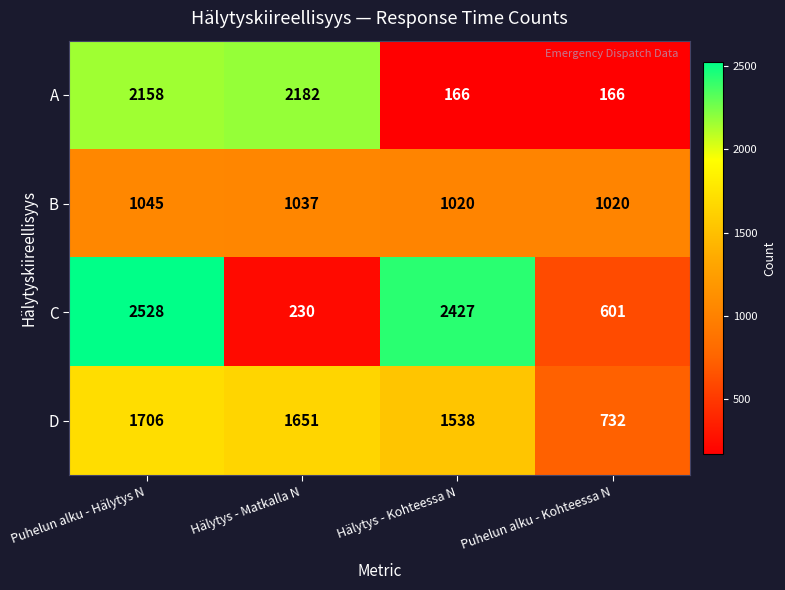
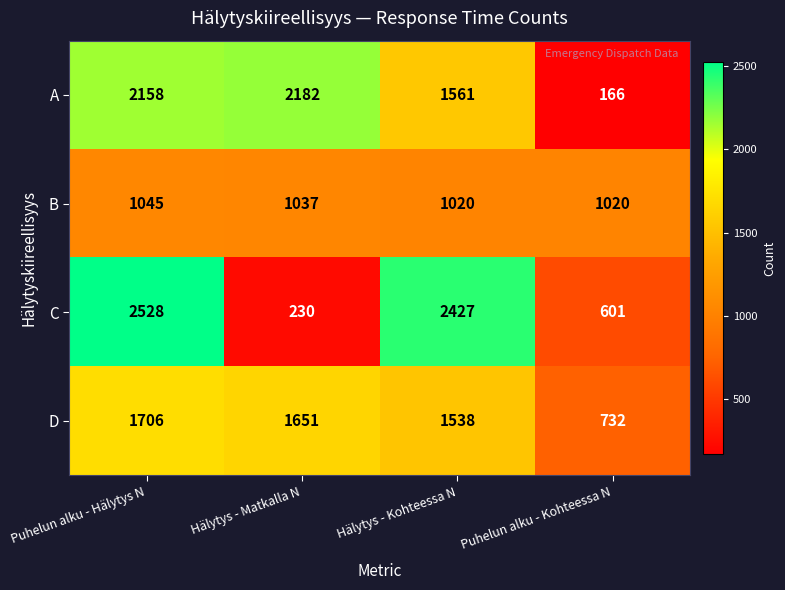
  {
    "A": {
      "Puhelun alku - Hälytys N": 2158,
      "Hälytys - Matkalla N": 2182,
-     "Hälytys - Kohteessa N": 166
+     "Hälytys - Kohteessa N": 1561
    },
    "B": {
      "Puhelun alku - Hälytys N": 1045,
      "Hälytys - Matkalla N": 1037,
      "Hälytys - Kohteessa N": 1020,
      "Puhelun alku - Kohteessa N": 1020
    },
    "C": {
      "Puhelun alku - Hälytys N": 2528,
      "Hälytys - Matkalla N": 230,
      "Hälytys - Kohteessa N": 2427,
      "Puhelun alku - Kohteessa N": 601
    },
    "D": {
      "Puhelun alku - Hälytys N": 1706,
      "Hälytys - Matkalla N": 1651,
      "Hälytys - Kohteessa N": 1538,
      "Puhelun alku - Kohteessa N": 732
    }
  }
